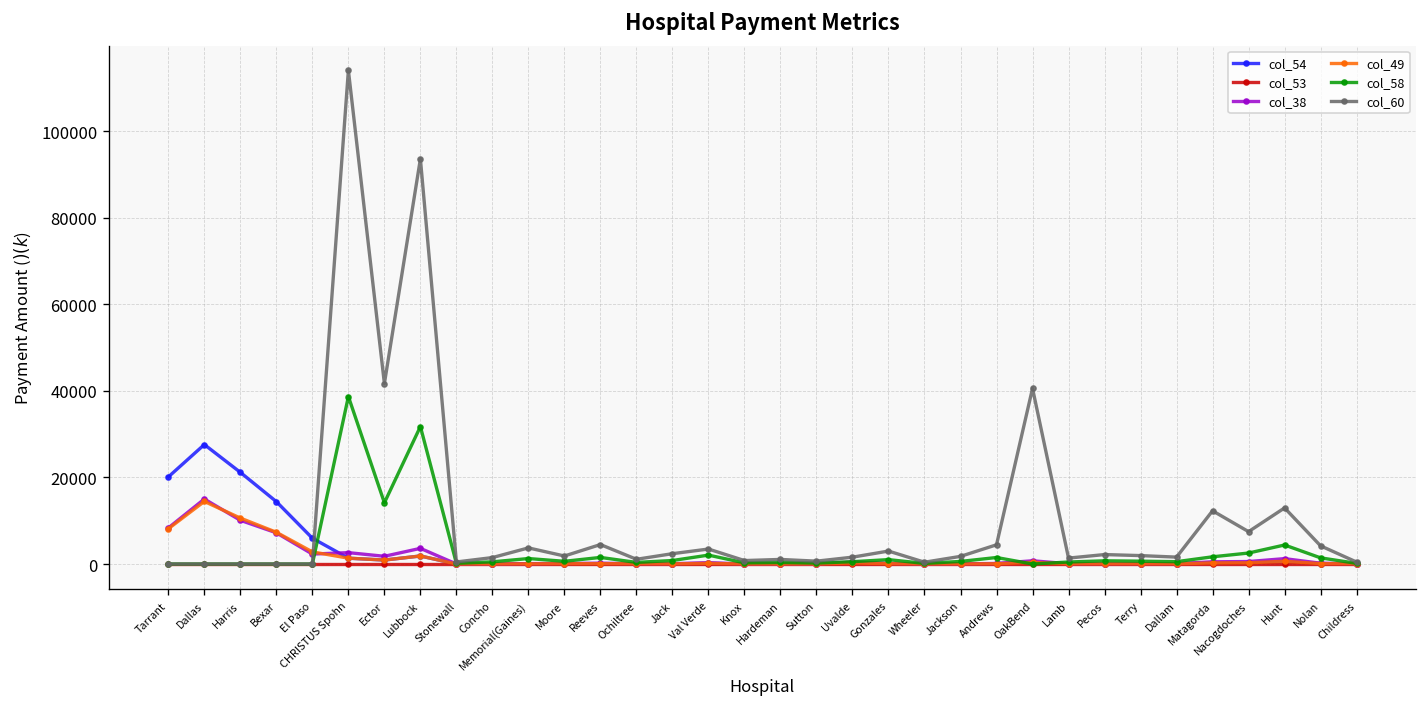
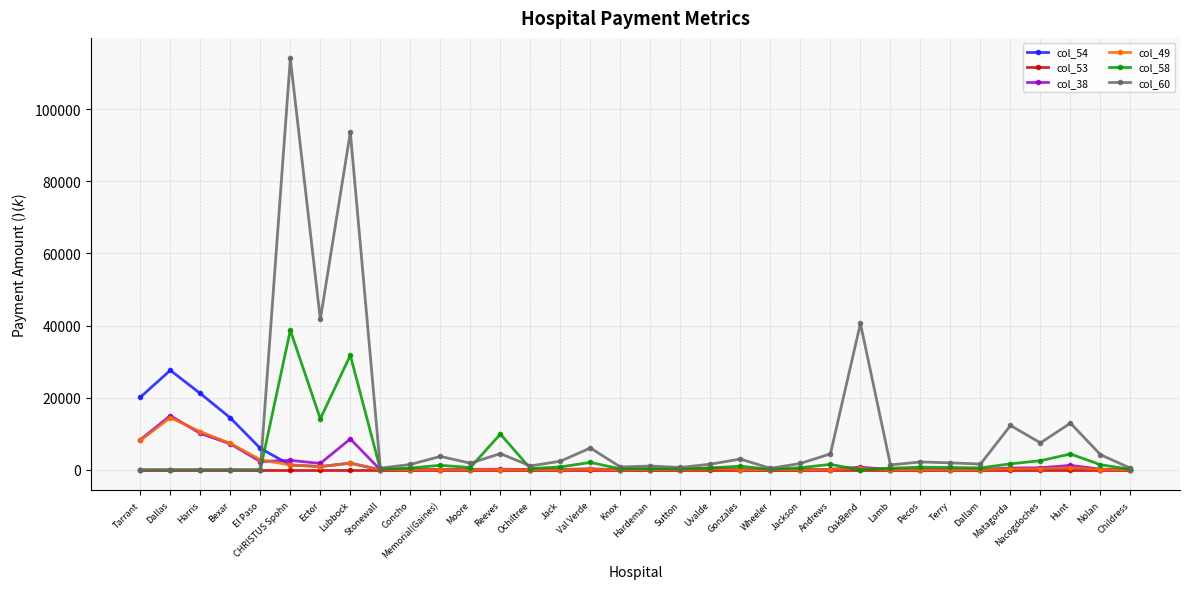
  {
    "col_54": {
      "Tarrant": 20000,
      "Dallas": 28000,
      "Harris": 21000,
      "Bexar": 14000,
      "El Paso": 6000
    },
    "col_53": {
      "CHRISTUS Spohn": 0,
      "Ector": 0,
      "Lubbock": 0
    },
    "col_38": {
      "CHRISTUS Spohn": 3000,
      "Ector": 2000,
-     "Lubbock": 4000
+     "Lubbock": 9000
    },
    "col_58": {
      "CHRISTUS Spohn": 39000,
      "Ector": 14000,
      "Lubbock": 32000,
      "Memorial(Gaines)": 1000,
-     "Reeves": 2000,
+     "Reeves": 10000,
      "Jack": 1000,
      "Val Verde": 2000,
      "Gonzales": 1000,
      "Andrews": 2000,
      "Matagorda": 2000,
      "Nacogdoches": 3000,
      "Hunt": 4000,
      "Nolan": 1000
    },
    "col_60": {
      "CHRISTUS Spohn": 114000,
      "Ector": 42000,
      "Lubbock": 94000,
      "Concho": 1000,
      "Memorial(Gaines)": 4000,
      "Moore": 2000,
      "Reeves": 4000,
      "Ochiltree": 1000,
      "Jack": 2000,
-     "Val Verde": 3000,
+     "Val Verde": 6000,
      "Hardeman": 1000,
      "Uvalde": 2000,
      "Gonzales": 3000,
      "Jackson": 2000,
      "Andrews": 4000,
      "OakBend": 41000,
      "Lamb": 1000,
      "Pecos": 2000,
      "Terry": 2000,
      "Dallam": 2000,
      "Matagorda": 12000,
      "Nacogdoches": 7000,
      "Hunt": 13000,
      "Nolan": 4000
    }
  }
